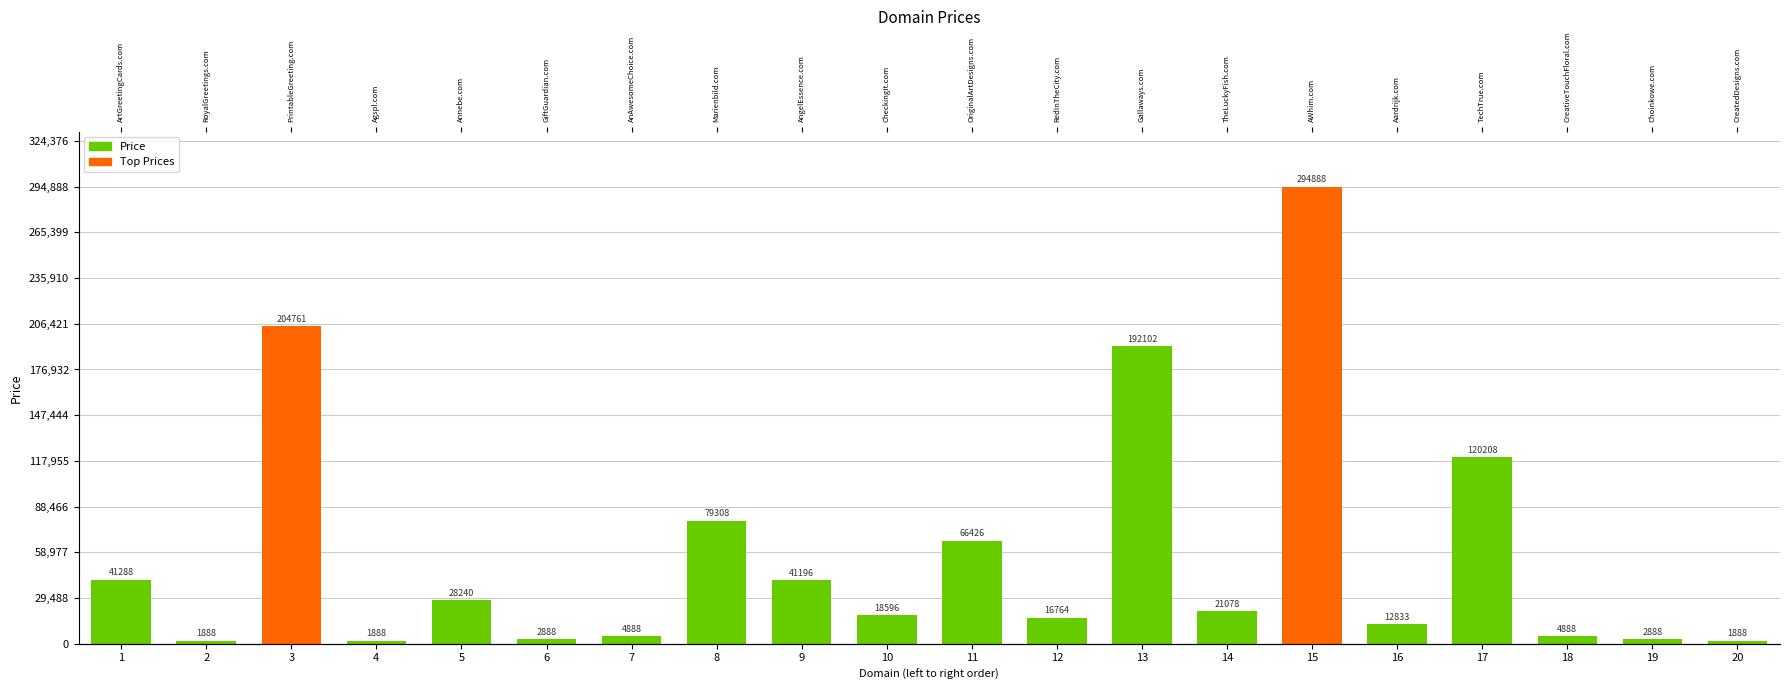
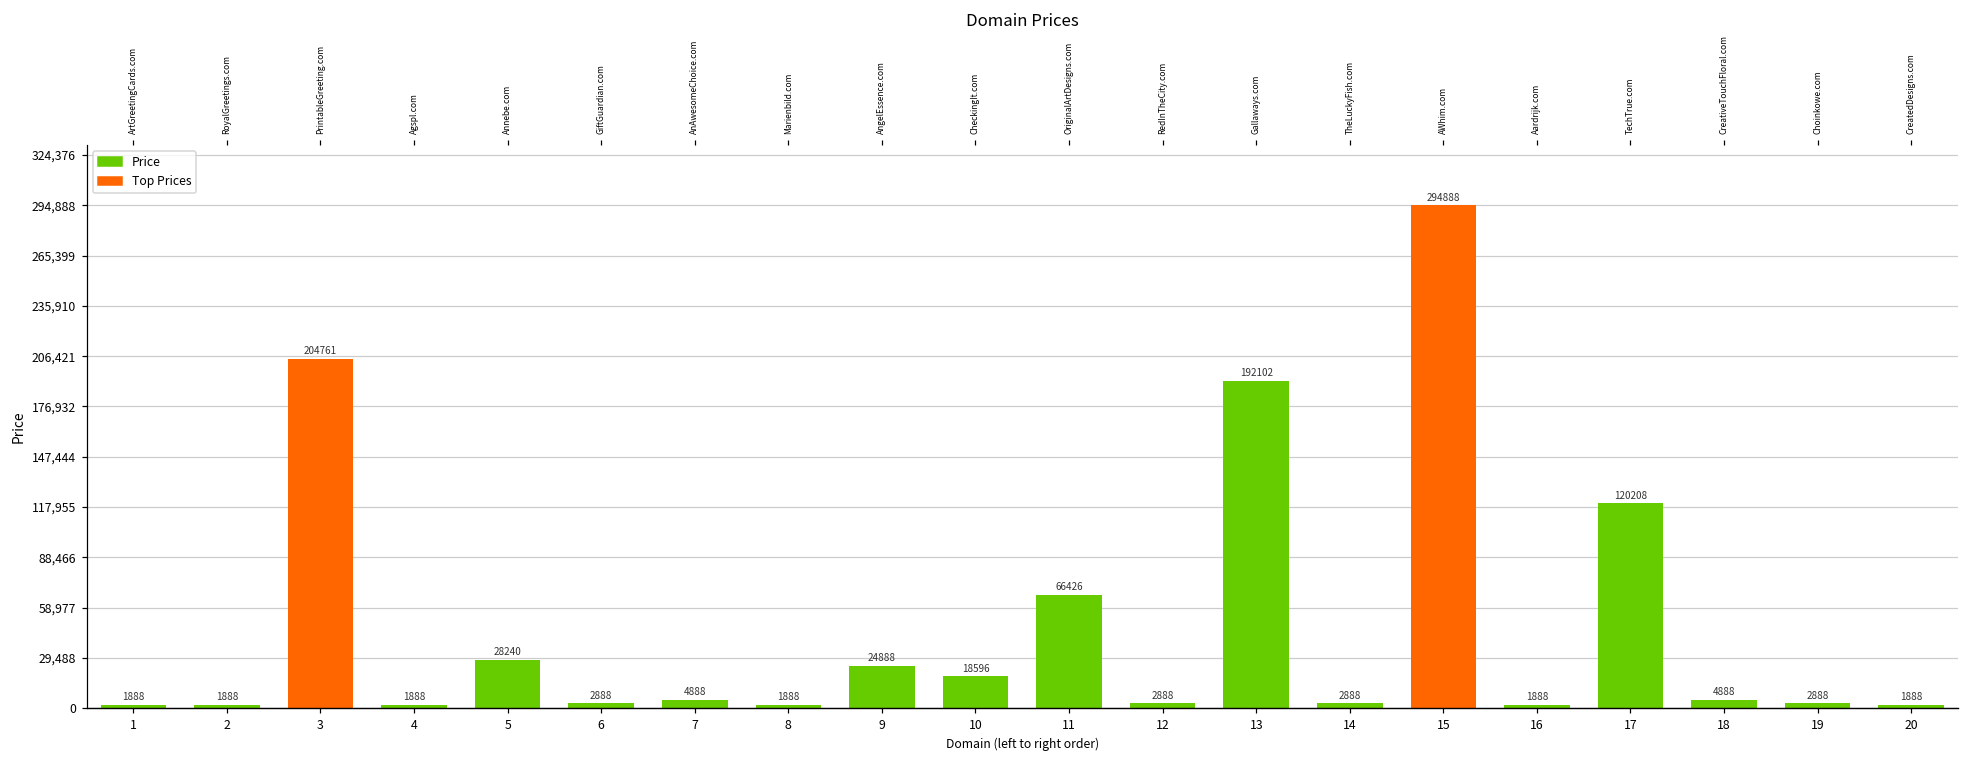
  {
-   "1": 41288,
+   "1": 1888,
    "2": 1888,
    "3": 204761,
    "4": 1888,
    "5": 28240,
    "6": 2888,
    "7": 4888,
-   "8": 79308,
-   "9": 41196,
+   "8": 1888,
+   "9": 24888,
    "10": 18596,
    "11": 66426,
-   "12": 16764,
+   "12": 2888,
    "13": 192102,
-   "14": 21078,
+   "14": 2888,
    "15": 294888,
-   "16": 12833,
+   "16": 1888,
    "17": 120208,
    "18": 4888,
    "19": 2888,
    "20": 1888
  }
